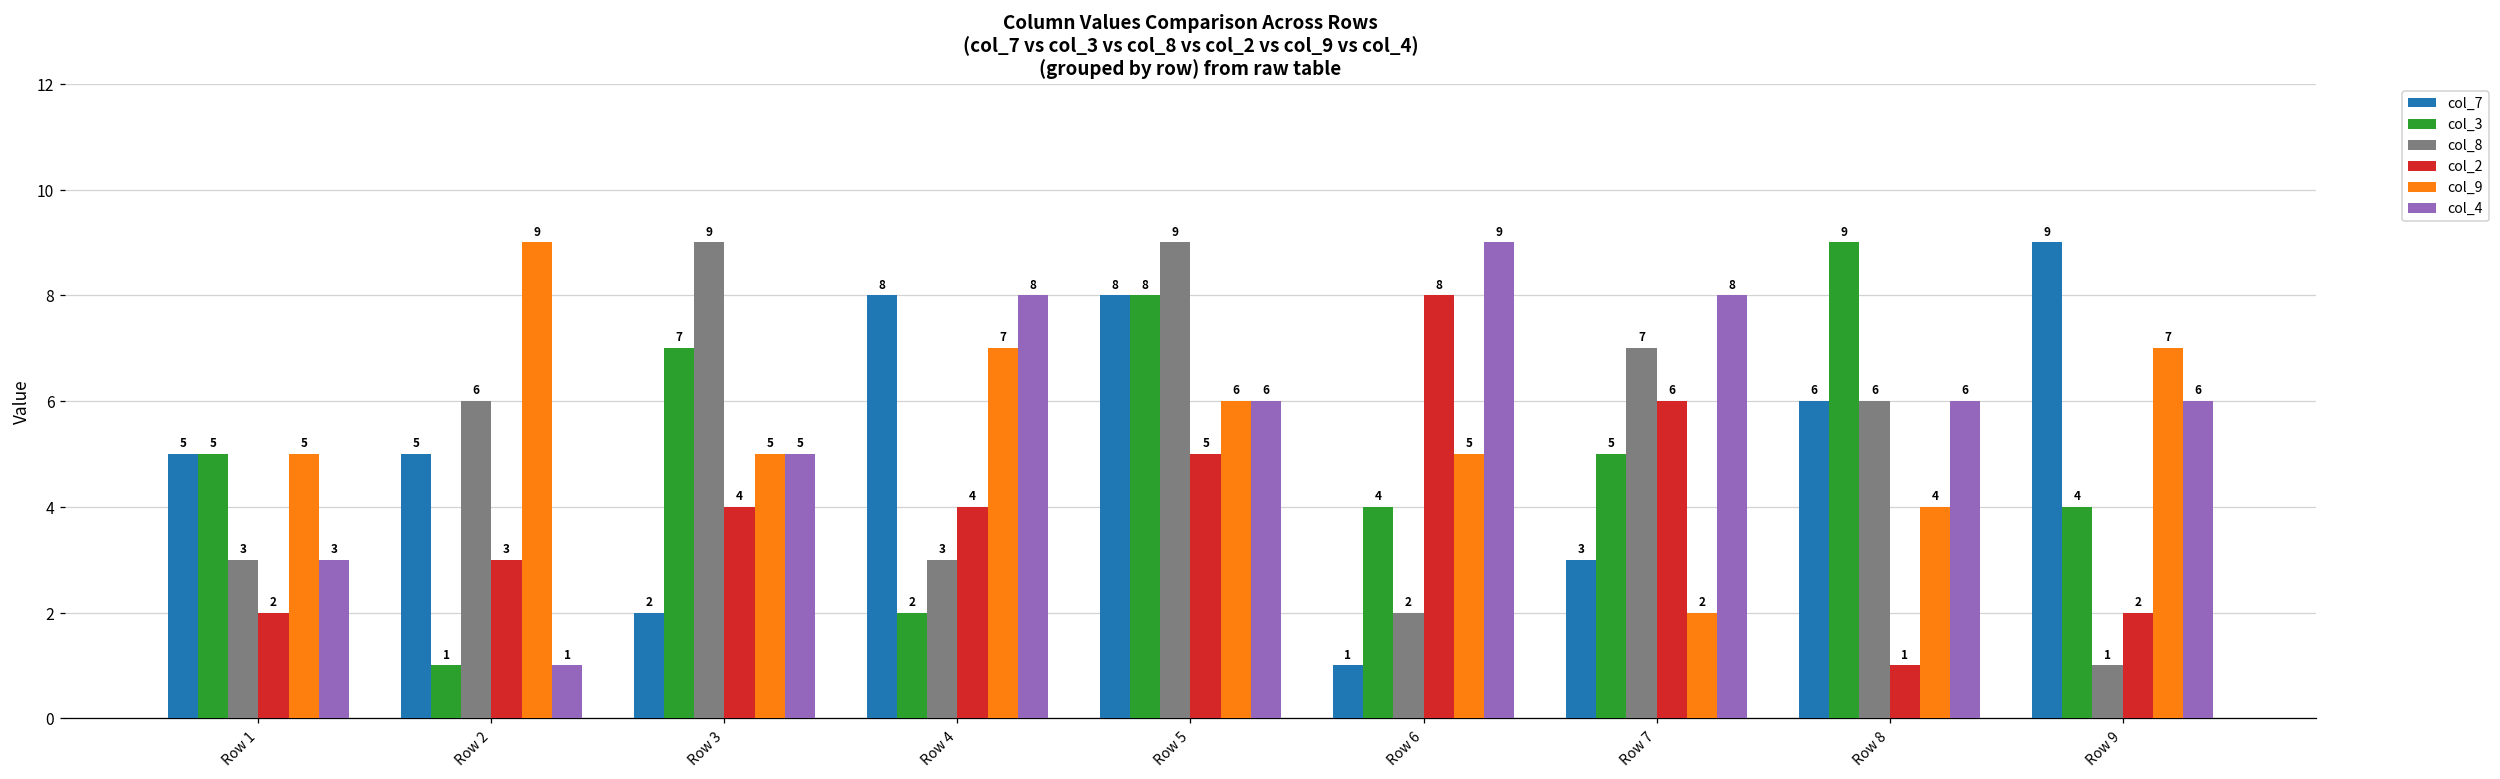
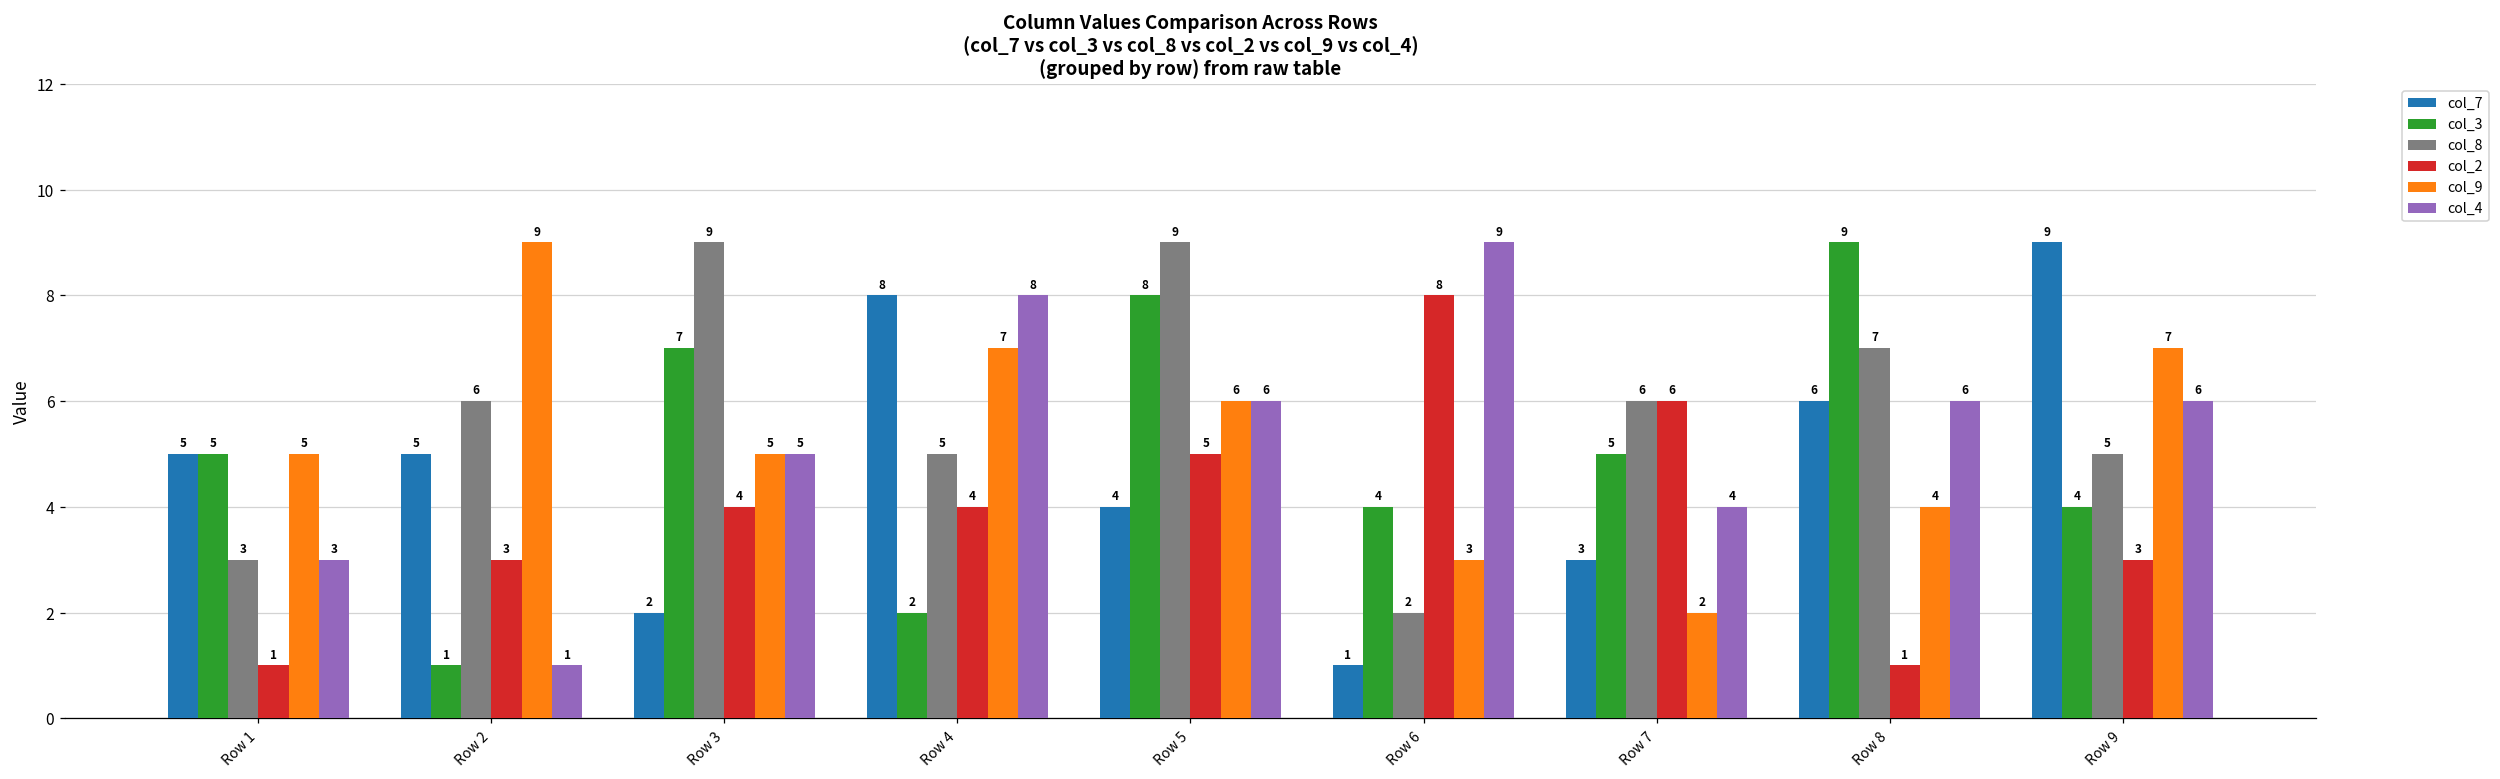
  {
    "col_7": {
      "Row 1": 5,
      "Row 2": 5,
      "Row 3": 2,
      "Row 4": 8,
-     "Row 5": 8,
+     "Row 5": 4,
      "Row 6": 1,
      "Row 7": 3,
      "Row 8": 6,
      "Row 9": 9
    },
    "col_3": {
      "Row 1": 5,
      "Row 2": 1,
      "Row 3": 7,
      "Row 4": 2,
      "Row 5": 8,
      "Row 6": 4,
      "Row 7": 5,
      "Row 8": 9,
      "Row 9": 4
    },
    "col_8": {
      "Row 1": 3,
      "Row 2": 6,
      "Row 3": 9,
-     "Row 4": 3,
+     "Row 4": 5,
      "Row 5": 9,
      "Row 6": 2,
-     "Row 7": 7,
-     "Row 8": 6,
-     "Row 9": 1
+     "Row 7": 6,
+     "Row 8": 7,
+     "Row 9": 5
    },
    "col_2": {
-     "Row 1": 2,
+     "Row 1": 1,
      "Row 2": 3,
      "Row 3": 4,
      "Row 4": 4,
      "Row 5": 5,
      "Row 6": 8,
      "Row 7": 6,
      "Row 8": 1,
-     "Row 9": 2
+     "Row 9": 3
    },
    "col_9": {
      "Row 1": 5,
      "Row 2": 9,
      "Row 3": 5,
      "Row 4": 7,
      "Row 5": 6,
-     "Row 6": 5,
+     "Row 6": 3,
      "Row 7": 2,
      "Row 8": 4,
      "Row 9": 7
    },
    "col_4": {
      "Row 1": 3,
      "Row 2": 1,
      "Row 3": 5,
      "Row 4": 8,
      "Row 5": 6,
      "Row 6": 9,
-     "Row 7": 8,
+     "Row 7": 4,
      "Row 8": 6,
      "Row 9": 6
    }
  }
